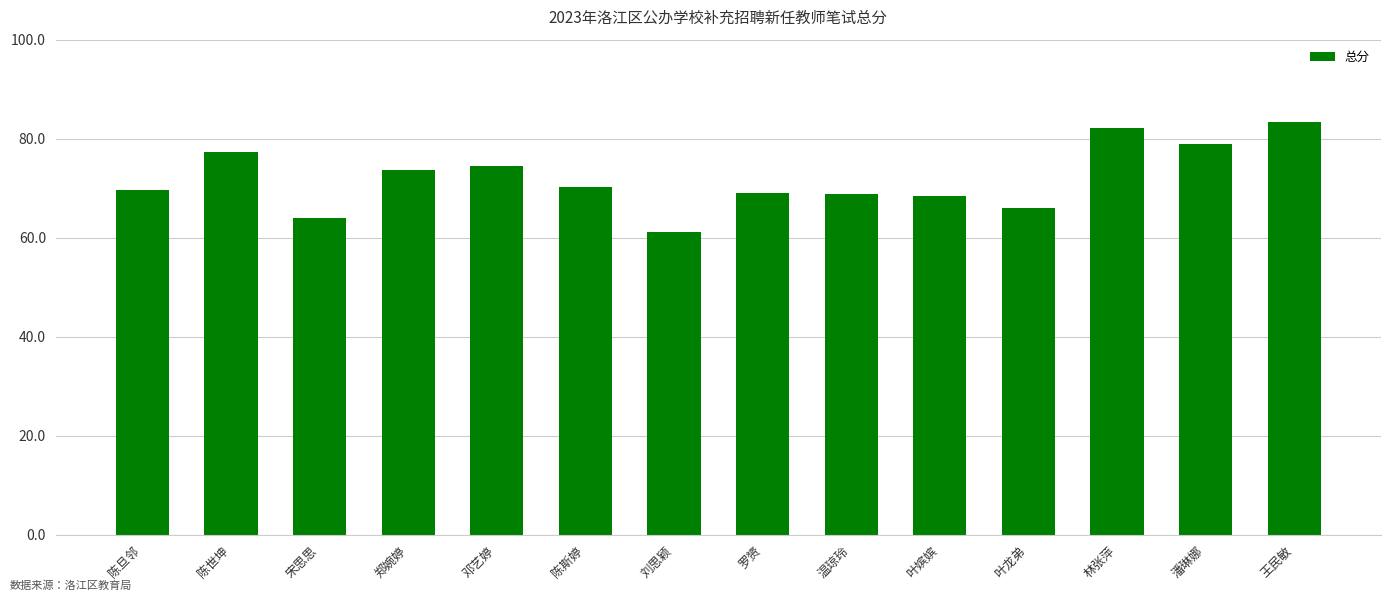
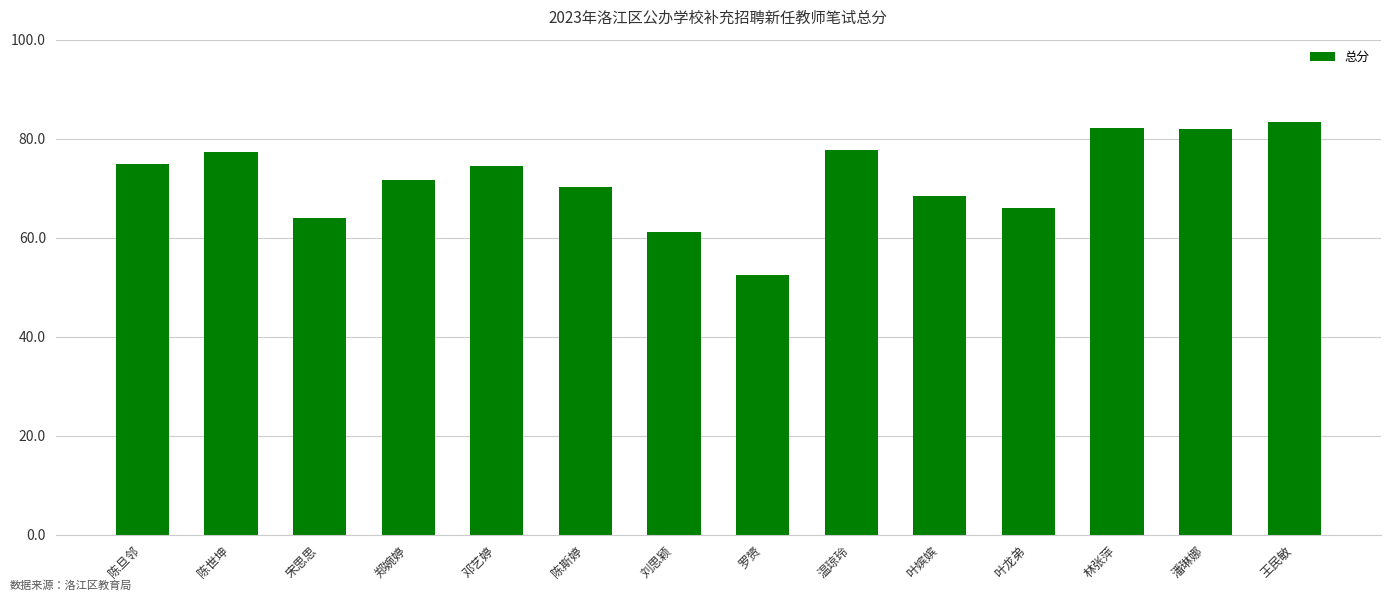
  {
-   "陈旦邻": 70,
+   "陈旦邻": 75,
    "陈世坤": 77,
    "宋思思": 64,
-   "郑婉婷": 74,
+   "郑婉婷": 72,
    "邓艺婷": 74,
    "陈斯婷": 70,
    "刘思颖": 61,
-   "罗赟": 69,
-   "温琼玲": 69,
+   "罗赟": 53,
+   "温琼玲": 78,
    "叶嫔嫔": 68,
    "叶龙弟": 66,
    "林张萍": 82,
-   "潘琳娜": 79,
+   "潘琳娜": 82,
    "王民敏": 83
  }
